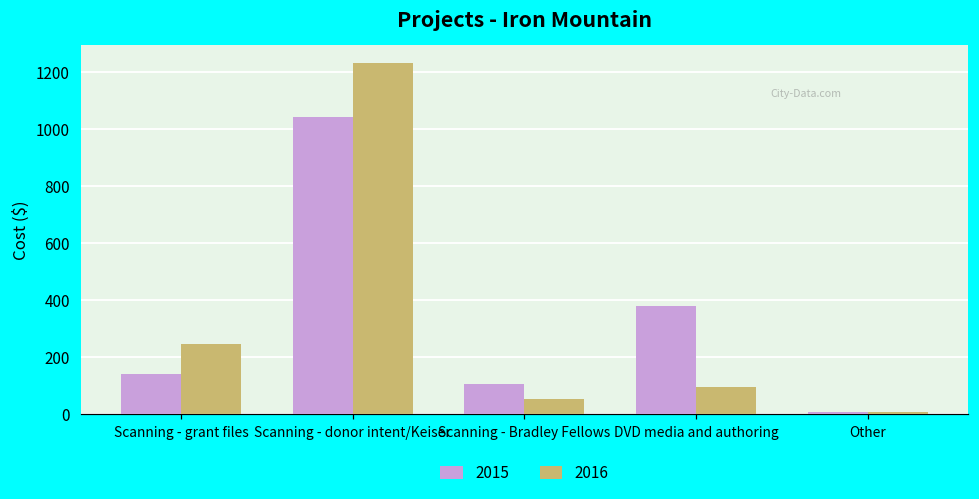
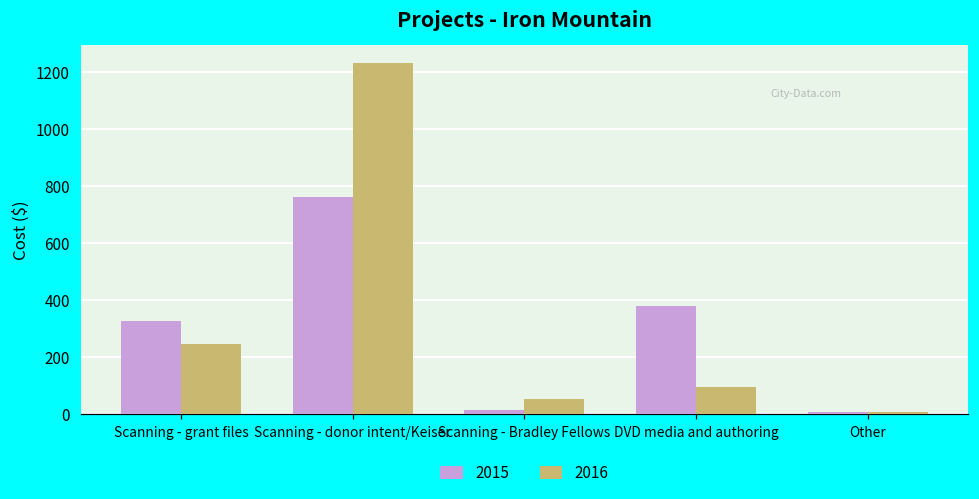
  {
    "2015": {
-     "Scanning - grant files": 140,
-     "Scanning - donor intent/Keiser": 1040,
-     "Scanning - Bradley Fellows": 110,
+     "Scanning - grant files": 330,
+     "Scanning - donor intent/Keiser": 760,
+     "Scanning - Bradley Fellows": 10,
      "DVD media and authoring": 380,
      "Other": 10
    },
    "2016": {
      "Scanning - grant files": 250,
      "Scanning - donor intent/Keiser": 1230,
      "Scanning - Bradley Fellows": 50,
      "DVD media and authoring": 100,
      "Other": 10
    }
  }
